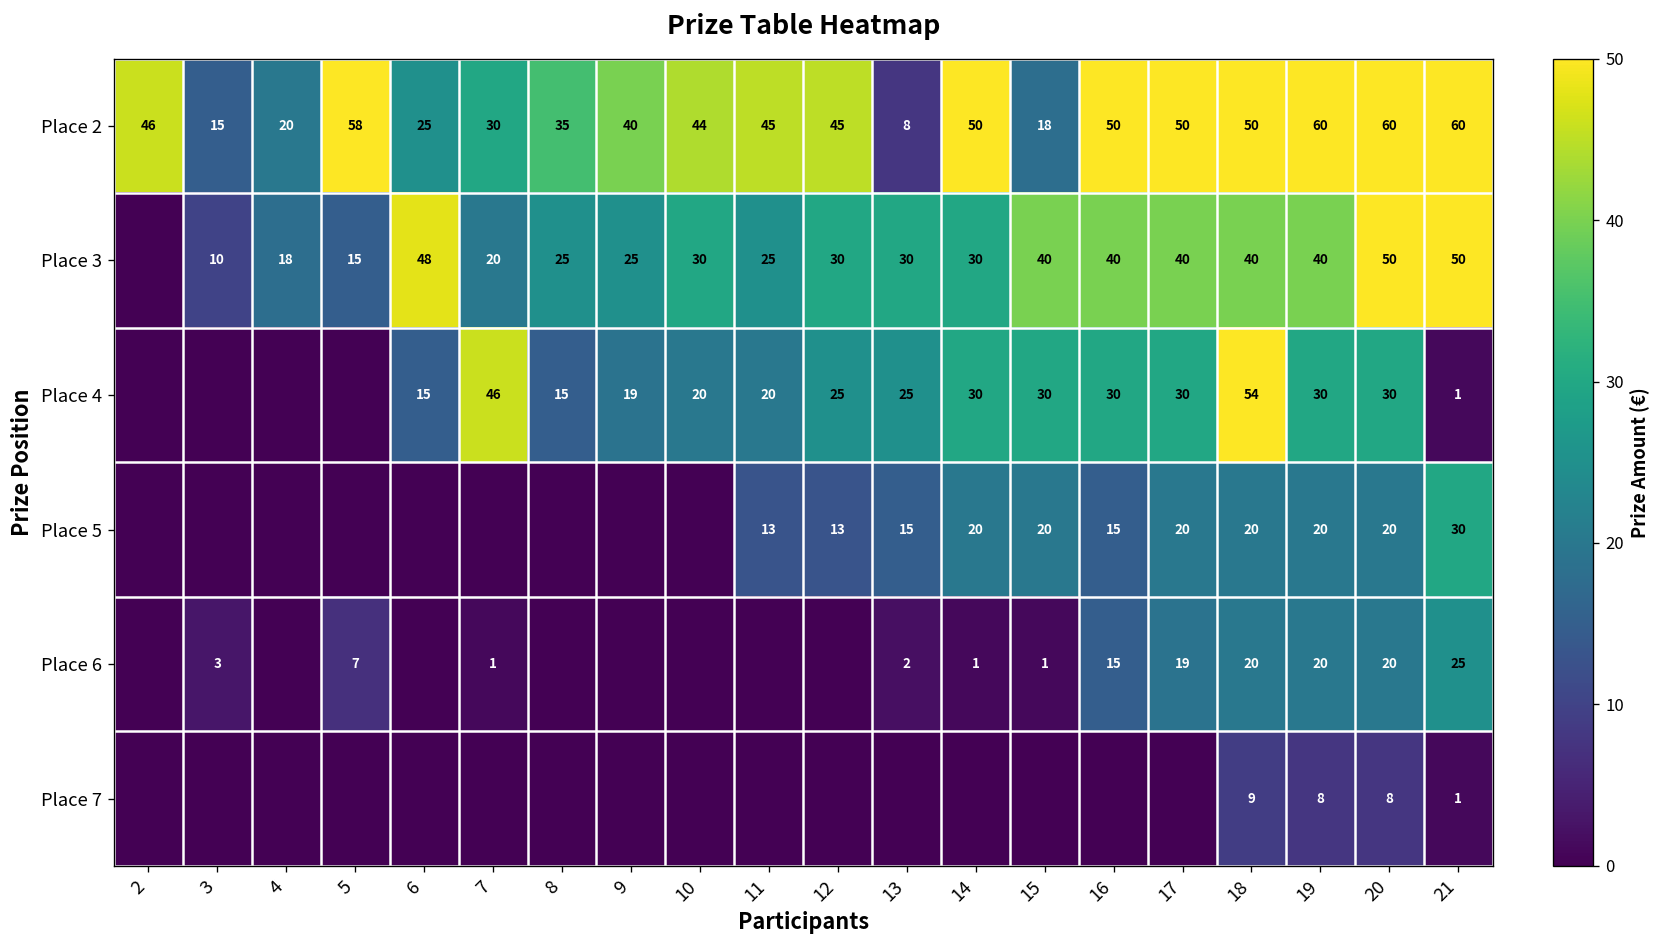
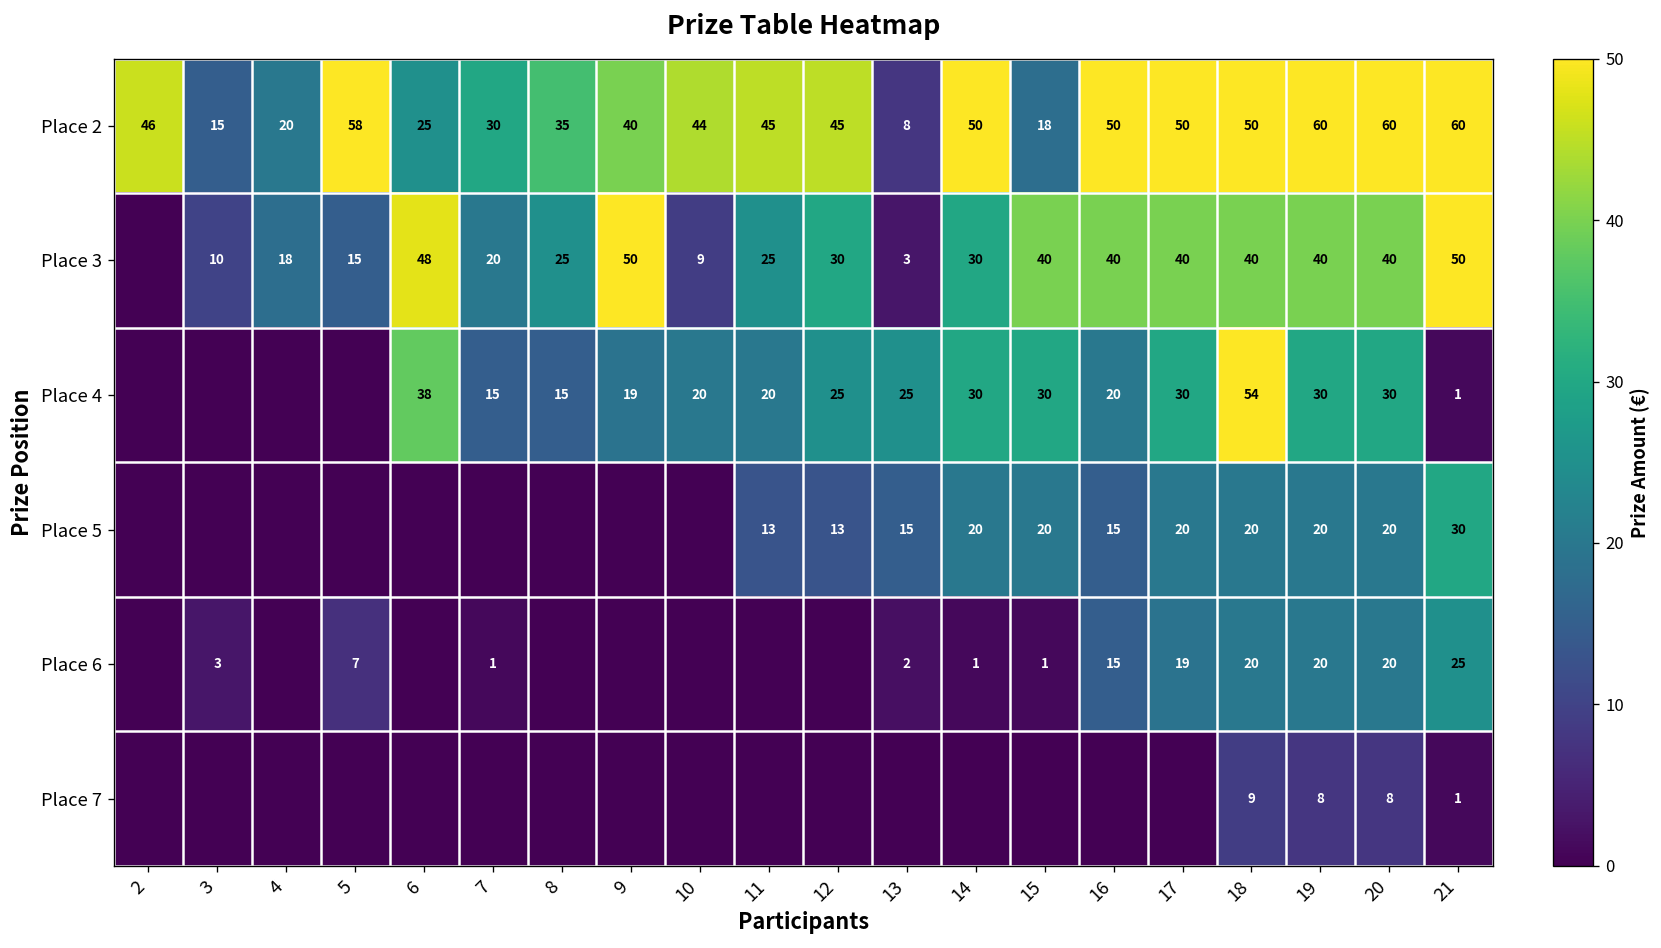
  {
    "Place 2": {
      "2": 46,
      "3": 15,
      "4": 20,
      "5": 58,
      "6": 25,
      "7": 30,
      "8": 35,
      "9": 40,
      "10": 44,
      "11": 45,
      "12": 45,
      "13": 8,
      "14": 50,
      "15": 18,
      "16": 50,
      "17": 50,
      "18": 50,
      "19": 60,
      "20": 60,
      "21": 60
    },
    "Place 3": {
      "3": 10,
      "4": 18,
      "5": 15,
      "6": 48,
      "7": 20,
      "8": 25,
-     "9": 25,
-     "10": 30,
+     "9": 50,
+     "10": 9,
      "11": 25,
      "12": 30,
-     "13": 30,
+     "13": 3,
      "14": 30,
      "15": 40,
      "16": 40,
      "17": 40,
      "18": 40,
      "19": 40,
-     "20": 50,
+     "20": 40,
      "21": 50
    },
    "Place 4": {
-     "6": 15,
-     "7": 46,
+     "6": 38,
+     "7": 15,
      "8": 15,
      "9": 19,
      "10": 20,
      "11": 20,
      "12": 25,
      "13": 25,
      "14": 30,
      "15": 30,
-     "16": 30,
+     "16": 20,
      "17": 30,
      "18": 54,
      "19": 30,
      "20": 30,
      "21": 1
    },
    "Place 5": {
      "11": 13,
      "12": 13,
      "13": 15,
      "14": 20,
      "15": 20,
      "16": 15,
      "17": 20,
      "18": 20,
      "19": 20,
      "20": 20,
      "21": 30
    },
    "Place 6": {
      "3": 3,
      "5": 7,
      "7": 1,
      "13": 2,
      "14": 1,
      "15": 1,
      "16": 15,
      "17": 19,
      "18": 20,
      "19": 20,
      "20": 20,
      "21": 25
    },
    "Place 7": {
      "18": 9,
      "19": 8,
      "20": 8,
      "21": 1
    }
  }
